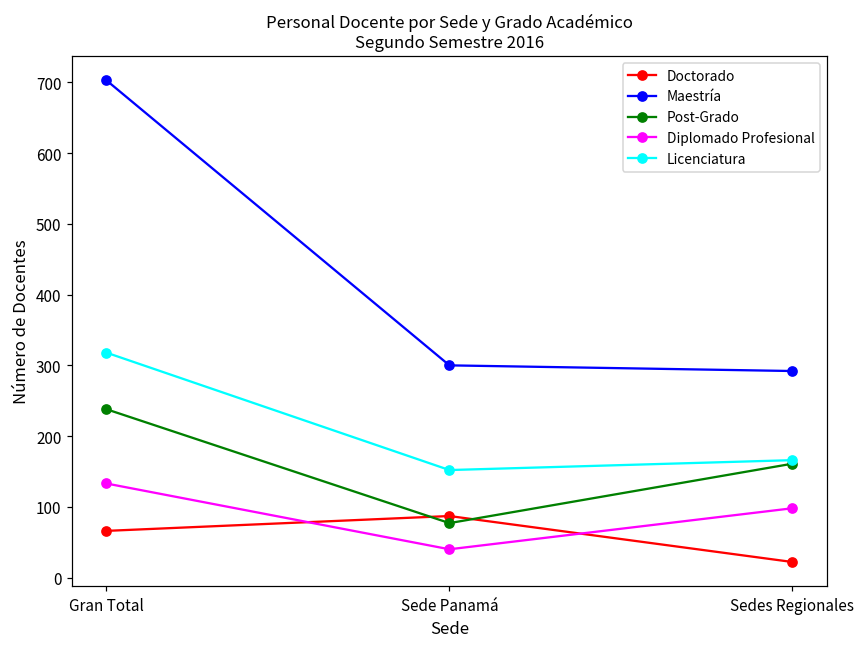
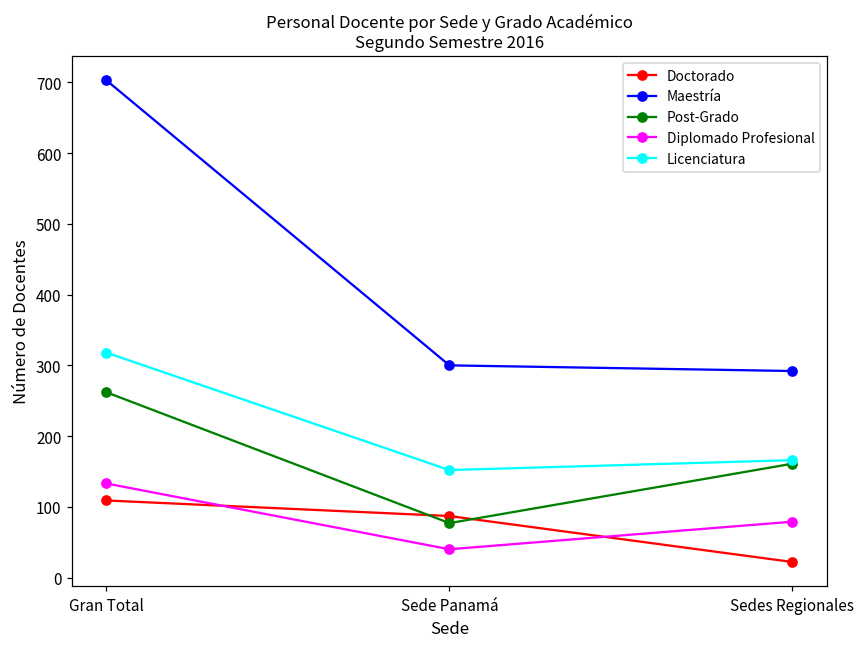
  {
    "Doctorado": {
-     "Gran Total": 70,
+     "Gran Total": 110,
      "Sede Panamá": 90,
      "Sedes Regionales": 20
    },
    "Maestría": {
      "Gran Total": 700,
      "Sede Panamá": 300,
      "Sedes Regionales": 290
    },
    "Post-Grado": {
-     "Gran Total": 240,
+     "Gran Total": 260,
      "Sede Panamá": 80,
      "Sedes Regionales": 160
    },
    "Diplomado Profesional": {
      "Gran Total": 130,
      "Sede Panamá": 40,
-     "Sedes Regionales": 100
+     "Sedes Regionales": 80
    },
    "Licenciatura": {
      "Gran Total": 320,
      "Sede Panamá": 150,
      "Sedes Regionales": 170
    }
  }
